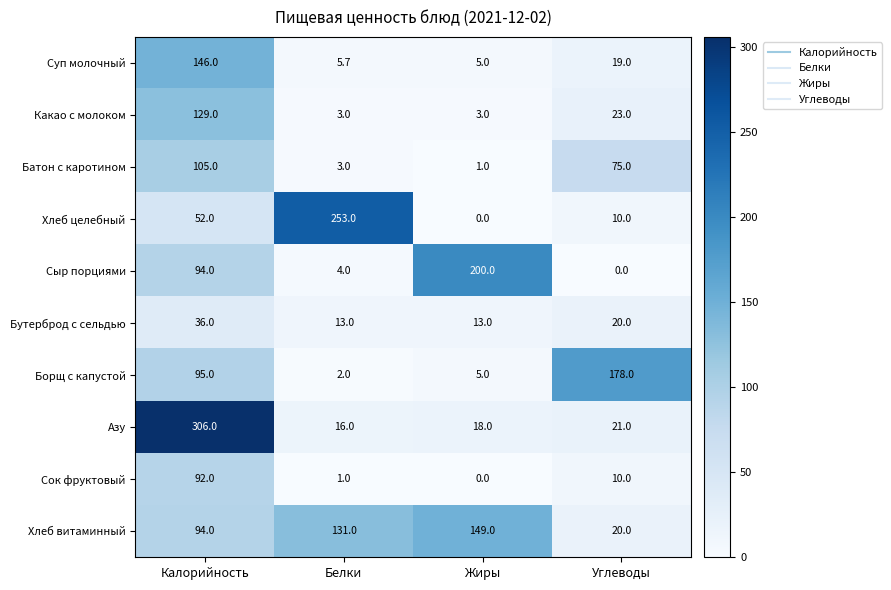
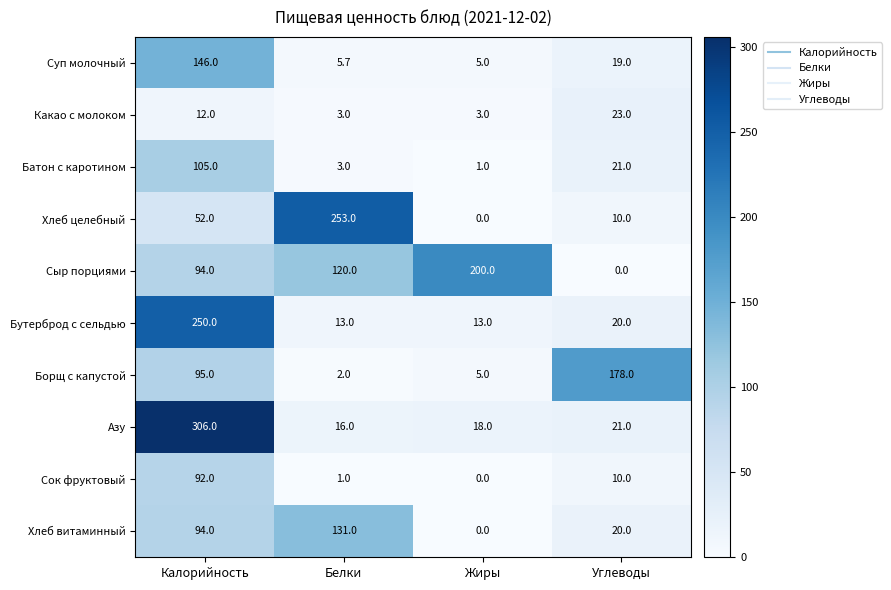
  {
    "Суп молочный": {
      "Калорийность": 146.0,
      "Белки": 5.7,
      "Жиры": 5.0,
      "Углеводы": 19.0
    },
    "Какао с молоком": {
-     "Калорийность": 129.0,
+     "Калорийность": 12.0,
      "Белки": 3.0,
      "Жиры": 3.0,
      "Углеводы": 23.0
    },
    "Батон с каротином": {
      "Калорийность": 105.0,
      "Белки": 3.0,
      "Жиры": 1.0,
-     "Углеводы": 75.0
+     "Углеводы": 21.0
    },
    "Хлеб целебный": {
      "Калорийность": 52.0,
      "Белки": 253.0,
      "Жиры": 0.0,
      "Углеводы": 10.0
    },
    "Сыр порциями": {
      "Калорийность": 94.0,
-     "Белки": 4.0,
+     "Белки": 120.0,
      "Жиры": 200.0,
      "Углеводы": 0.0
    },
    "Бутерброд с сельдью": {
-     "Калорийность": 36.0,
+     "Калорийность": 250.0,
      "Белки": 13.0,
      "Жиры": 13.0,
      "Углеводы": 20.0
    },
    "Борщ с капустой": {
      "Калорийность": 95.0,
      "Белки": 2.0,
      "Жиры": 5.0,
      "Углеводы": 178.0
    },
    "Азу": {
      "Калорийность": 306.0,
      "Белки": 16.0,
      "Жиры": 18.0,
      "Углеводы": 21.0
    },
    "Сок фруктовый": {
      "Калорийность": 92.0,
      "Белки": 1.0,
      "Жиры": 0.0,
      "Углеводы": 10.0
    },
    "Хлеб витаминный": {
      "Калорийность": 94.0,
      "Белки": 131.0,
-     "Жиры": 149.0,
+     "Жиры": 0.0,
      "Углеводы": 20.0
    }
  }
